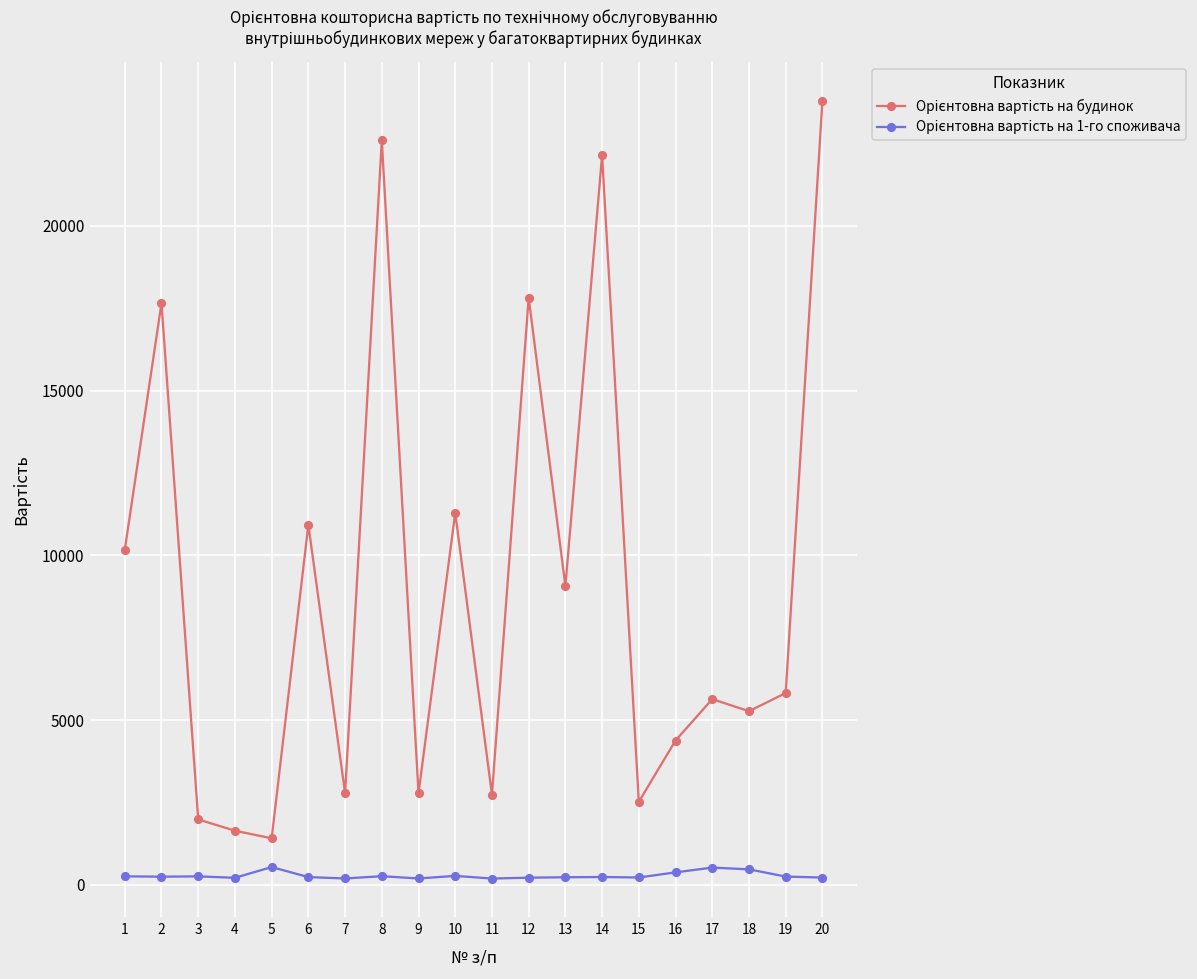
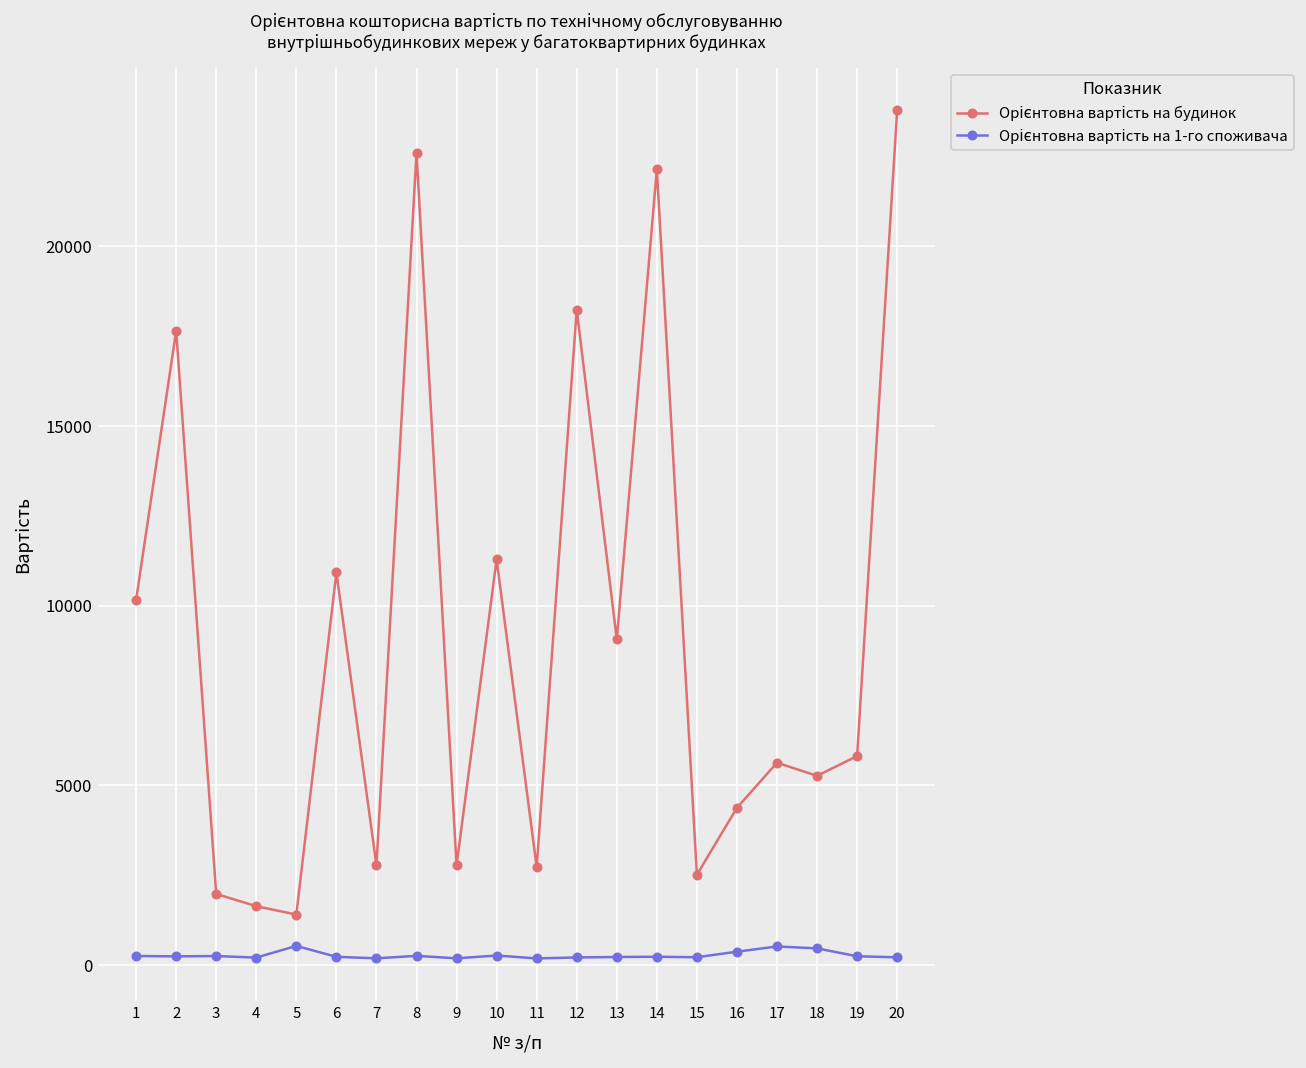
  {
    "Орієнтовна вартість на будинок": {
      "1": 10200,
      "2": 17700,
      "3": 2000,
      "4": 1600,
      "5": 1400,
      "6": 10900,
      "7": 2800,
      "8": 22600,
      "9": 2800,
      "10": 11300,
      "11": 2700,
-     "12": 17800,
+     "12": 18200,
      "13": 9100,
      "14": 22100,
      "15": 2500,
      "16": 4400,
      "17": 5600,
      "18": 5300,
      "19": 5800,
      "20": 23800
    },
    "Орієнтовна вартість на 1-го споживача": {
      "1": 300,
      "2": 200,
      "3": 300,
      "4": 200,
      "5": 500,
      "6": 200,
      "7": 200,
      "8": 300,
      "9": 200,
      "10": 300,
      "11": 200,
      "12": 200,
      "13": 200,
      "14": 200,
      "15": 200,
      "16": 400,
      "17": 500,
      "18": 500,
      "19": 200,
      "20": 200
    }
  }
